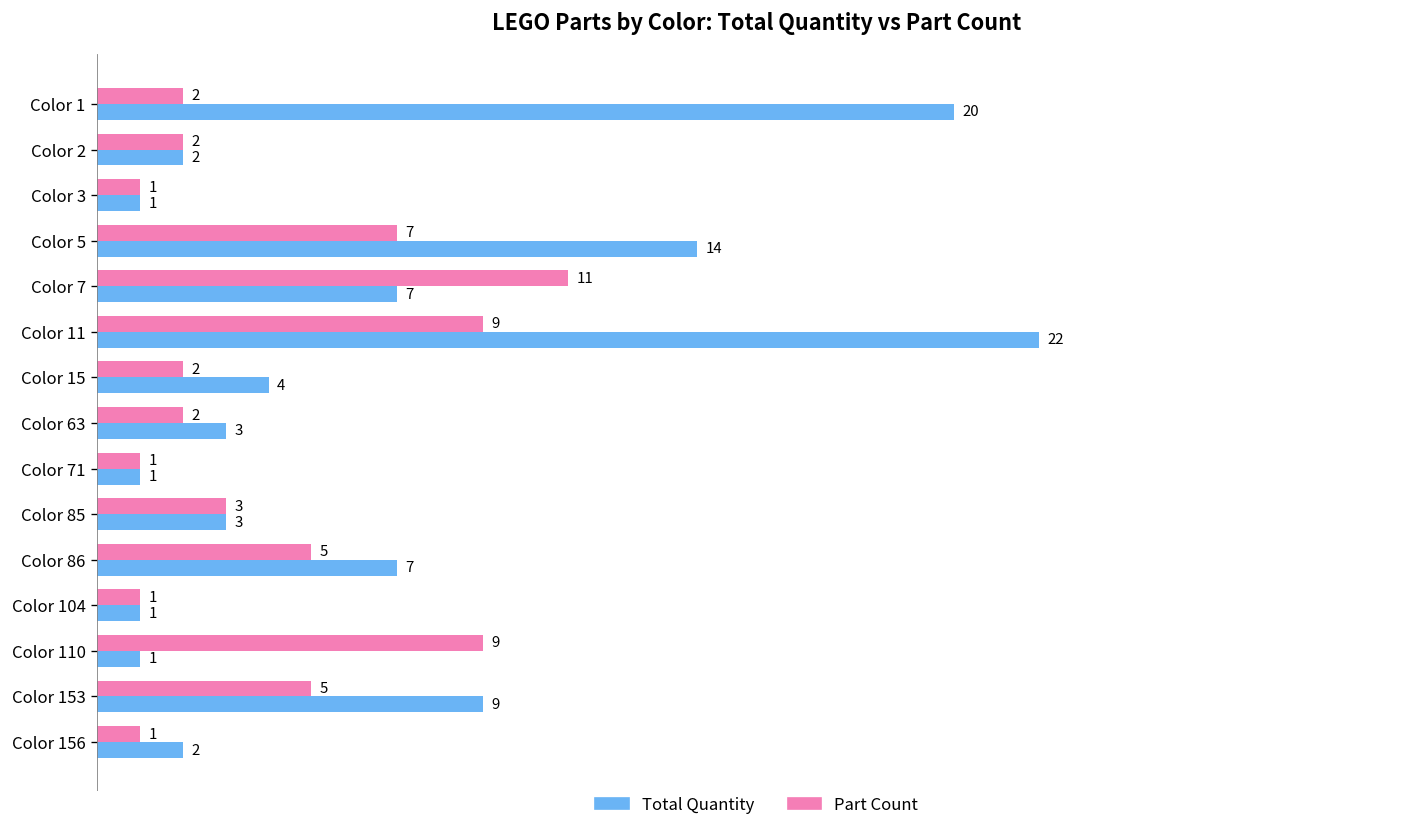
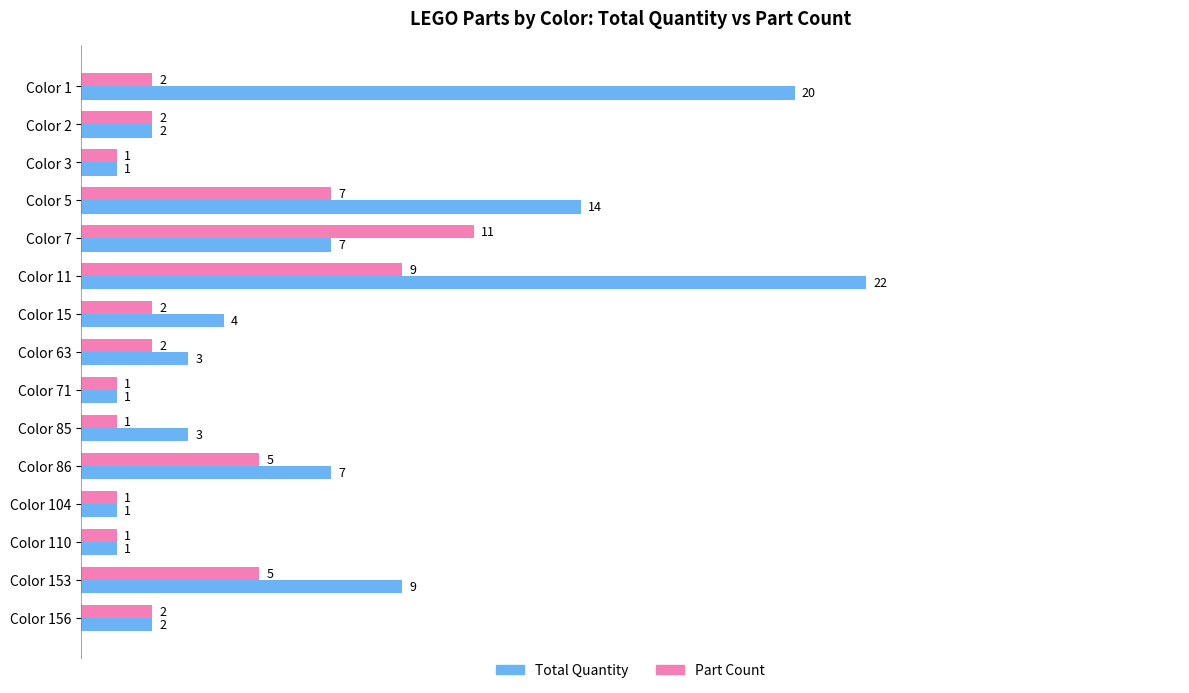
  {
    "Total Quantity": {
      "Color 1": 20,
      "Color 2": 2,
      "Color 3": 1,
      "Color 5": 14,
      "Color 7": 7,
      "Color 11": 22,
      "Color 15": 4,
      "Color 63": 3,
      "Color 71": 1,
      "Color 85": 3,
      "Color 86": 7,
      "Color 104": 1,
      "Color 110": 1,
      "Color 153": 9,
      "Color 156": 2
    },
    "Part Count": {
      "Color 1": 2,
      "Color 2": 2,
      "Color 3": 1,
      "Color 5": 7,
      "Color 7": 11,
      "Color 11": 9,
      "Color 15": 2,
      "Color 63": 2,
      "Color 71": 1,
-     "Color 85": 3,
+     "Color 85": 1,
      "Color 86": 5,
      "Color 104": 1,
-     "Color 110": 9,
+     "Color 110": 1,
      "Color 153": 5,
-     "Color 156": 1
+     "Color 156": 2
    }
  }
